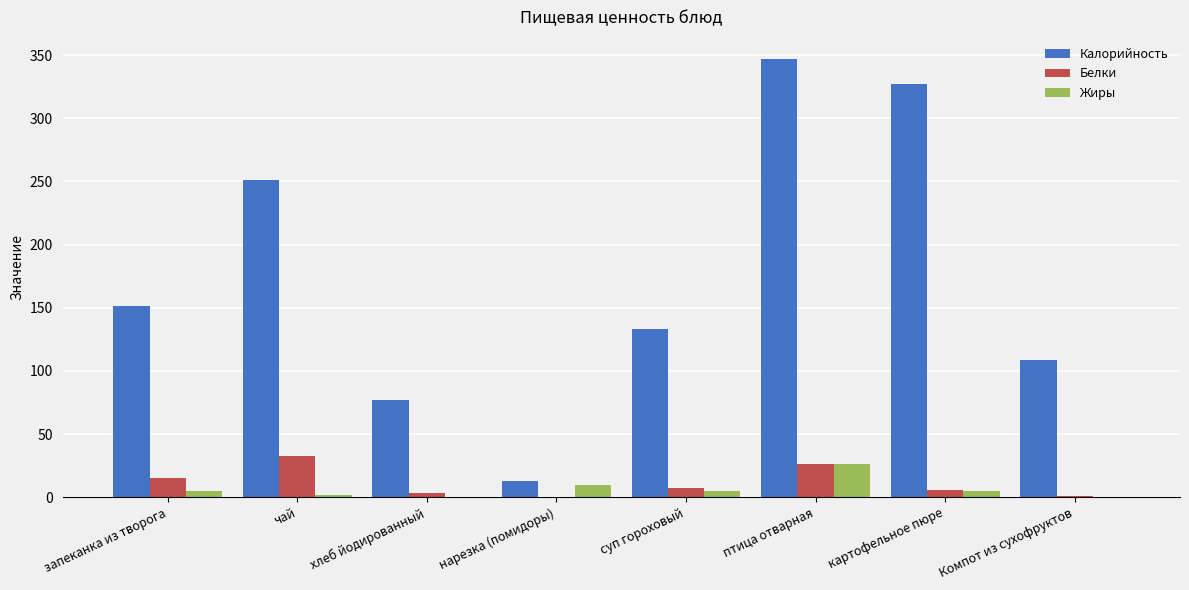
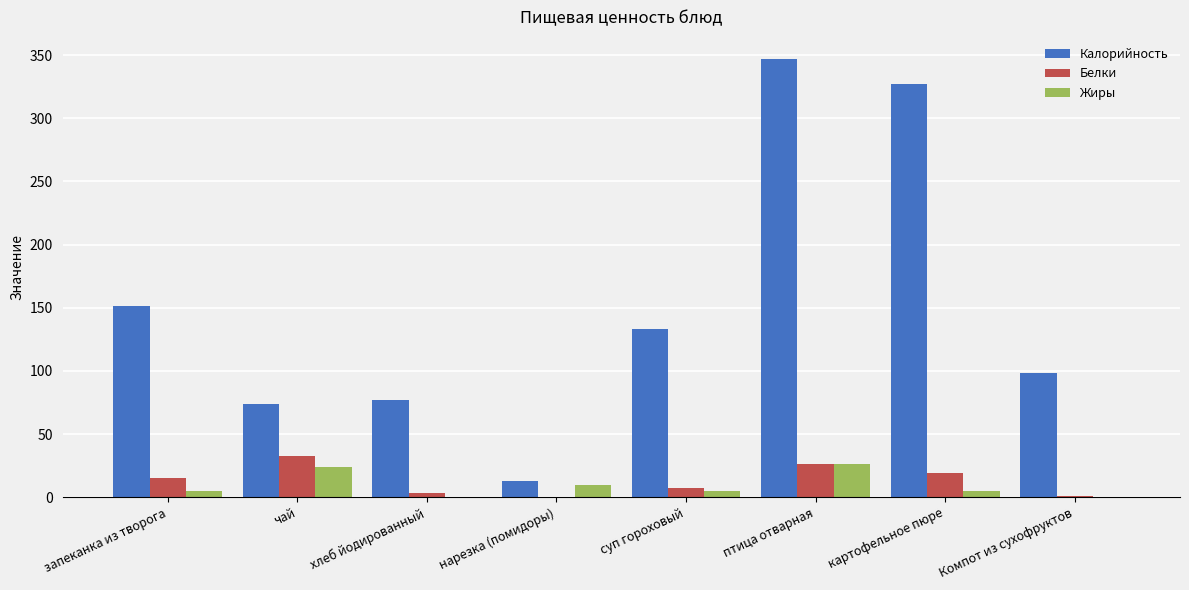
  {
    "Калорийность": {
      "запеканка из творога": 151,
-     "чай": 251,
+     "чай": 74,
      "хлеб йодированный": 77,
      "нарезка (помидоры)": 13,
      "суп гороховый": 133,
      "птица отварная": 347,
      "картофельное пюре": 327,
-     "Компот из сухофруктов": 109
+     "Компот из сухофруктов": 98
    },
    "Белки": {
      "запеканка из творога": 15,
      "чай": 33,
      "хлеб йодированный": 3,
      "нарезка (помидоры)": 0,
      "суп гороховый": 7,
      "птица отварная": 26,
-     "картофельное пюре": 6
+     "картофельное пюре": 19
    },
    "Жиры": {
      "запеканка из творога": 5,
-     "чай": 2,
+     "чай": 24,
      "хлеб йодированный": 0,
      "нарезка (помидоры)": 10,
      "суп гороховый": 5,
      "птица отварная": 26,
      "картофельное пюре": 5,
      "Компот из сухофруктов": 0
    }
  }
